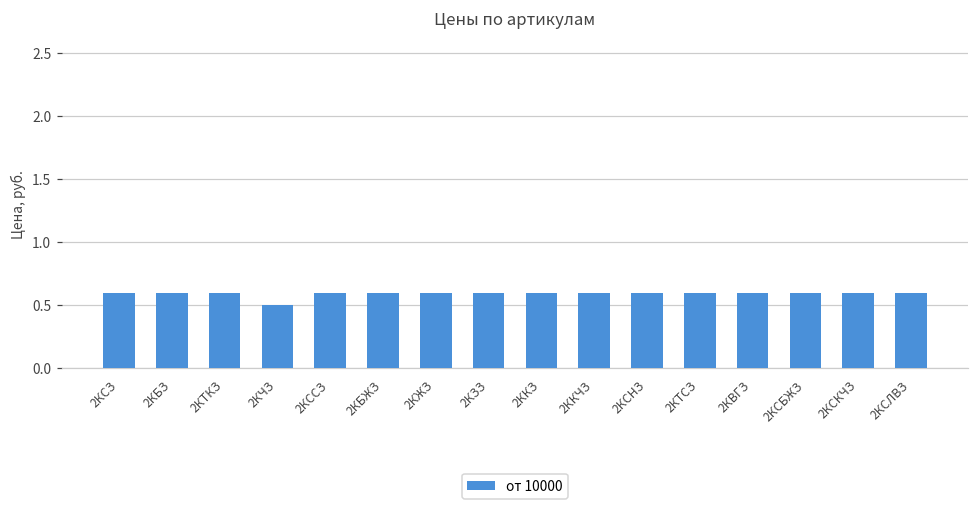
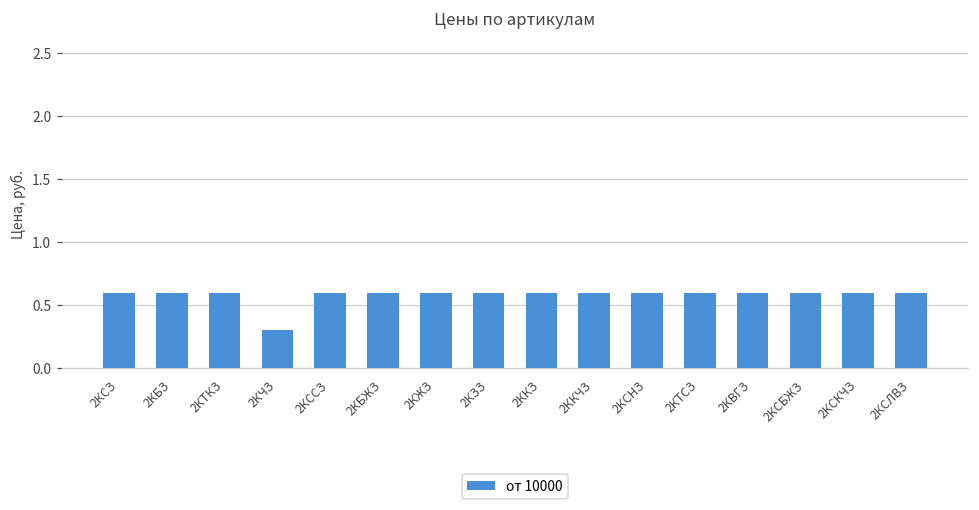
  {
    "2КСЗ": 0.6,
    "2КБЗ": 0.6,
    "2КТКЗ": 0.6,
-   "2КЧЗ": 0.5,
+   "2КЧЗ": 0.3,
    "2КССЗ": 0.6,
    "2КБЖЗ": 0.6,
    "2КЖЗ": 0.6,
    "2КЗЗ": 0.6,
    "2ККЗ": 0.6,
    "2ККЧЗ": 0.6,
    "2КСНЗ": 0.6,
    "2КТСЗ": 0.6,
    "2КВГЗ": 0.6,
    "2КСБЖЗ": 0.6,
    "2КСКЧЗ": 0.6,
    "2КСЛВЗ": 0.6
  }
